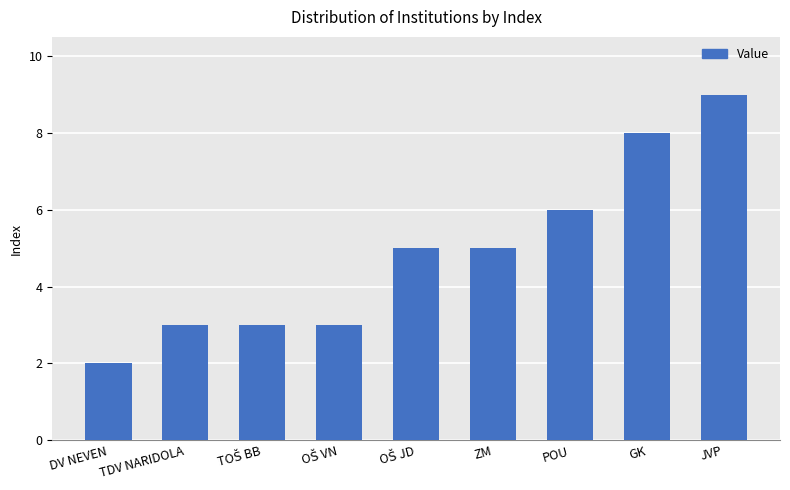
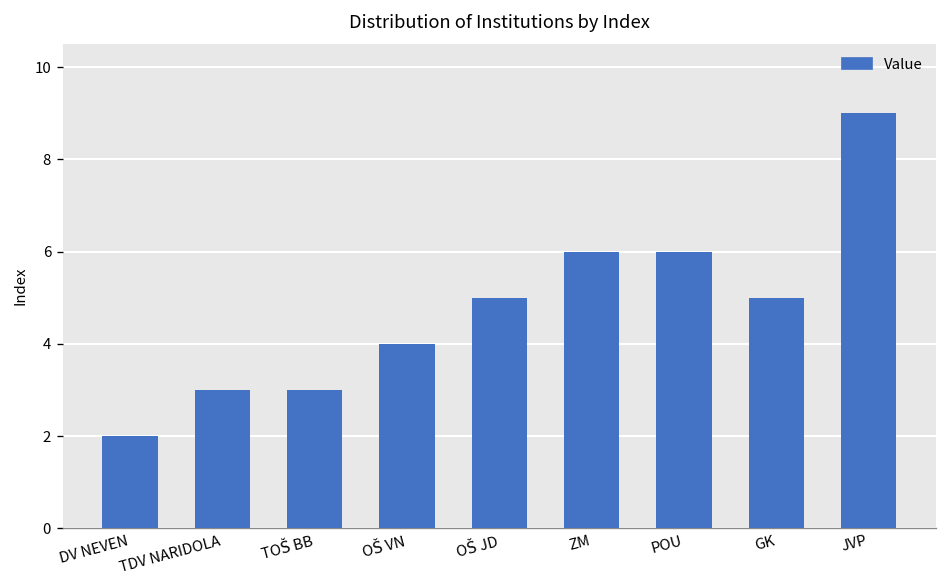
  {
    "DV NEVEN": 2,
    "TDV NARIDOLA": 3,
    "TOŠ BB": 3,
-   "OŠ VN": 3,
+   "OŠ VN": 4,
    "OŠ JD": 5,
-   "ZM": 5,
+   "ZM": 6,
    "POU": 6,
-   "GK": 8,
+   "GK": 5,
    "JVP": 9
  }
